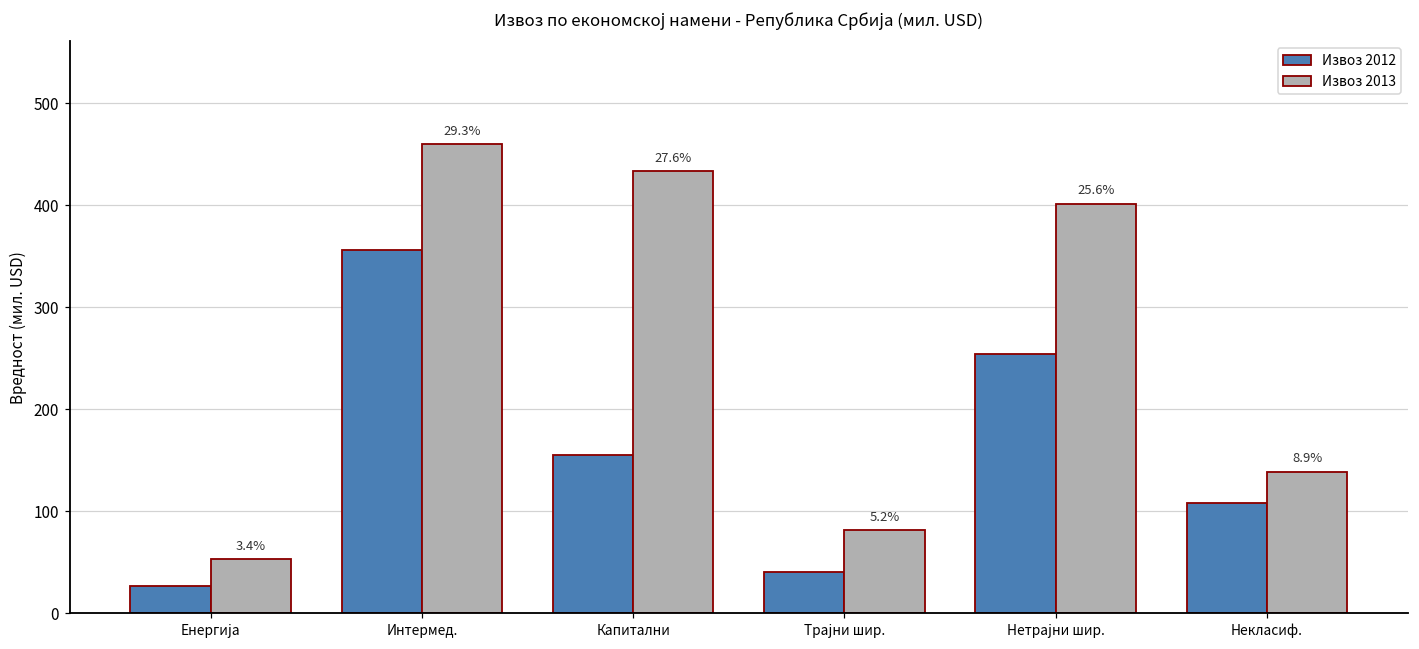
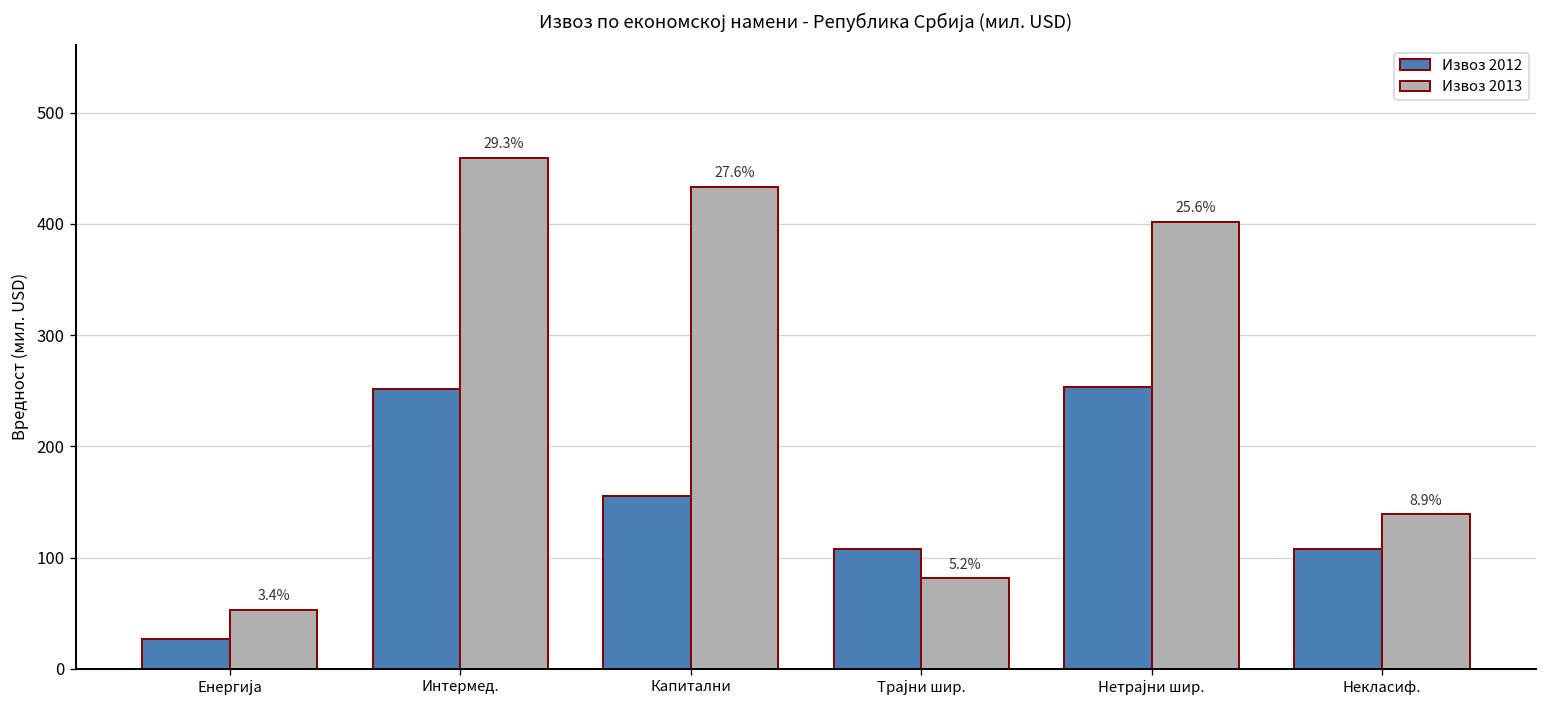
  {
    "Извоз 2012": {
      "Енергија": 30,
-     "Интермед.": 360,
+     "Интермед.": 250,
      "Капитални": 160,
-     "Трајни шир.": 40,
+     "Трајни шир.": 110,
      "Нетрајни шир.": 250,
      "Некласиф.": 110
    }
  }
